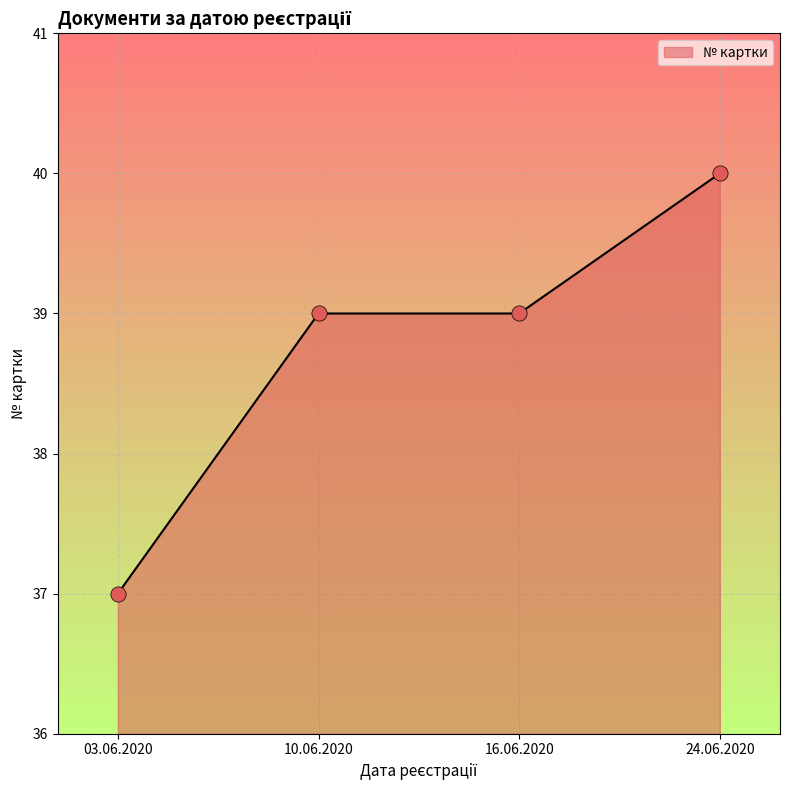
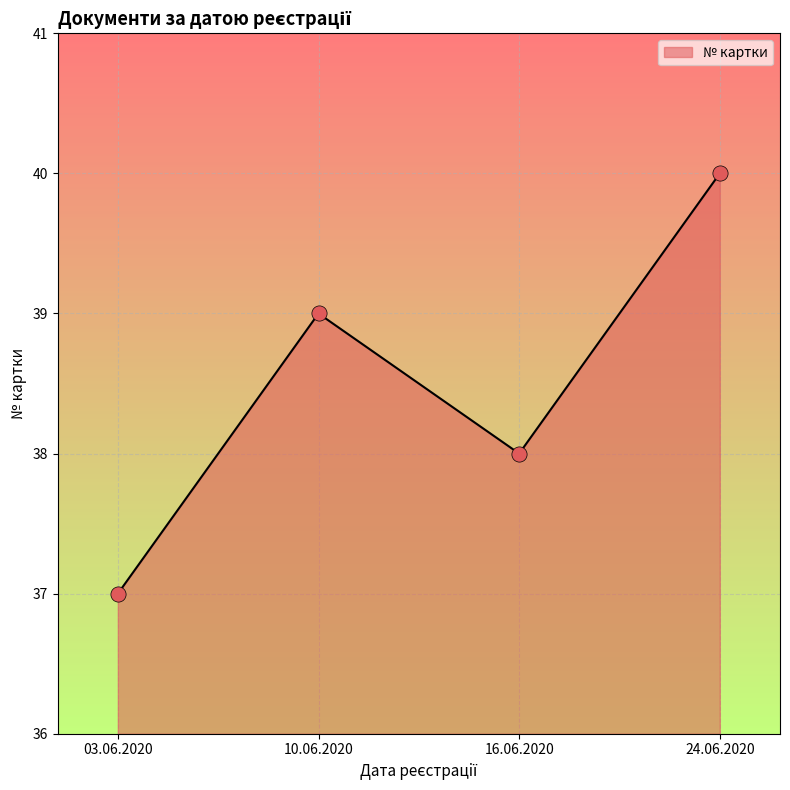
  {
    "03.06.2020": 37,
    "10.06.2020": 39,
-   "16.06.2020": 39,
+   "16.06.2020": 38,
    "24.06.2020": 40
  }
